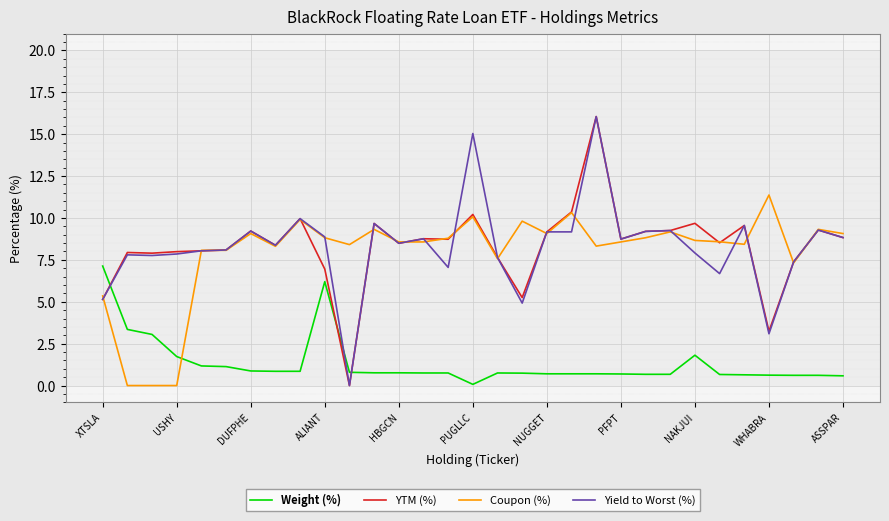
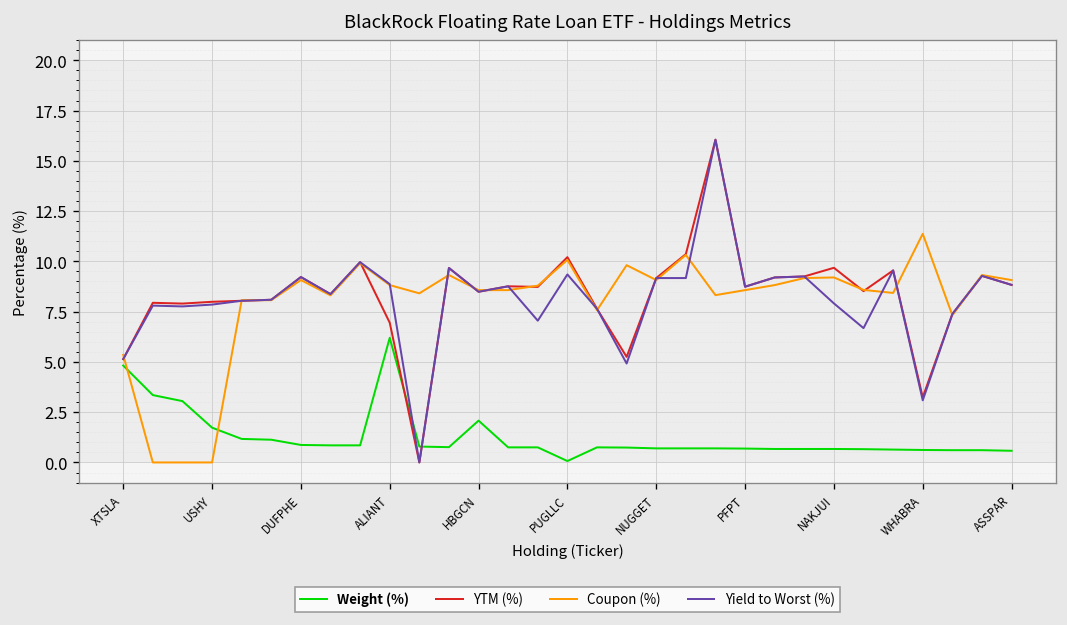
  {
    "Weight (%)": {
-     "XTSLA": 7.1,
+     "XTSLA": 4.8,
      "USHY": 1.7,
      "DUFPHE": 0.9,
      "ALIANT": 6.2,
-     "HBGCN": 0.8,
+     "HBGCN": 2.1,
      "PUGLLC": 0.1,
      "NUGGET": 0.7,
      "PFPT": 0.7,
-     "NAKJUI": 1.8,
+     "NAKJUI": 0.7,
      "WHABRA": 0.6,
      "ASSPAR": 0.6
    },
    "YTM (%)": {
      "ALIANT": 7.0,
      "NAKJUI": 9.7
    },
    "Coupon (%)": {
      "XTSLA": 5.4,
      "USHY": 0.0,
      "PFPT": 8.6,
-     "NAKJUI": 8.7,
+     "NAKJUI": 9.2,
      "WHABRA": 11.4,
      "ASSPAR": 9.1
    },
    "Yield to Worst (%)": {
-     "PUGLLC": 15.0,
+     "PUGLLC": 9.4,
      "NAKJUI": 7.9
    }
  }
